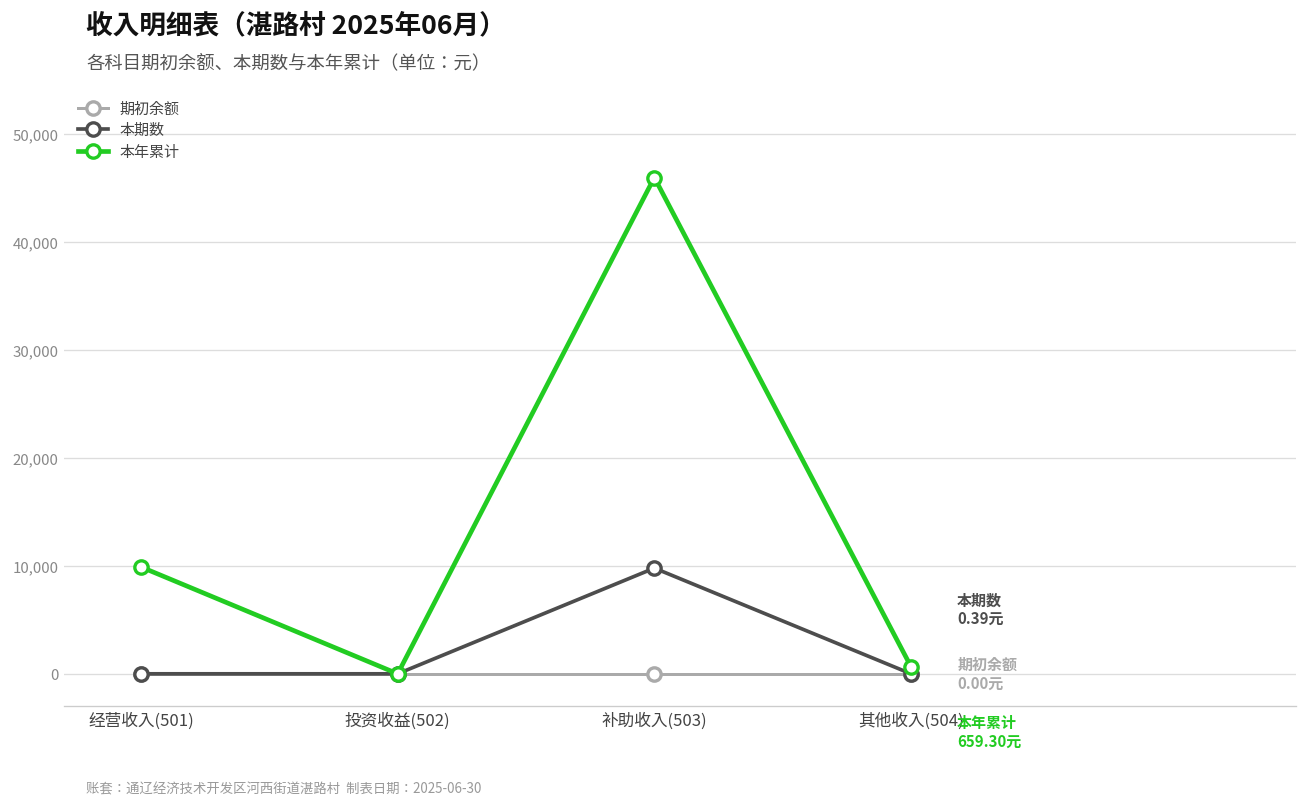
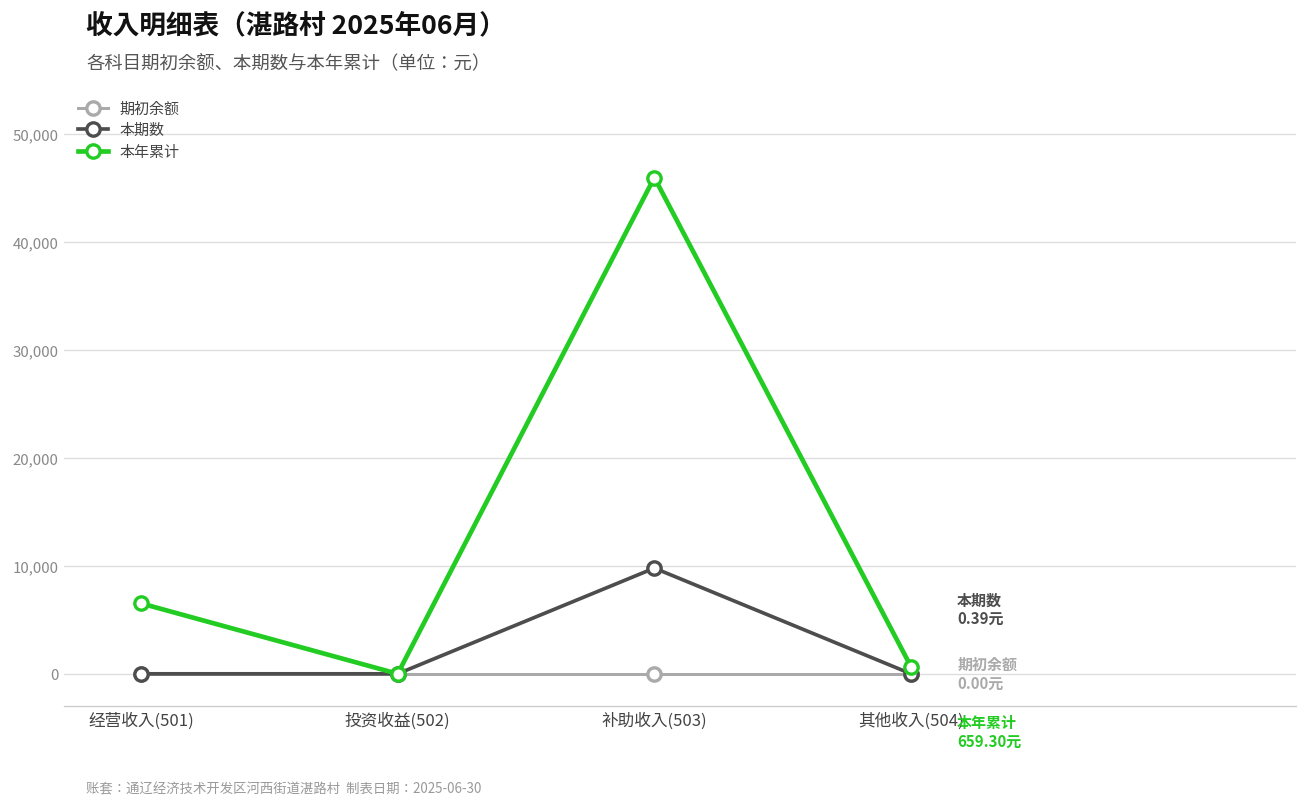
  {
    "期初余额": {
      "补助收入(503)": "0"
    },
    "本期数": {
      "补助收入(503)": "10,000"
    },
    "本年累计": {
-     "经营收入(501)": "10,000",
+     "经营收入(501)": "7,000",
      "补助收入(503)": "46,000",
      "其他收入(504)": "1,000"
    }
  }
